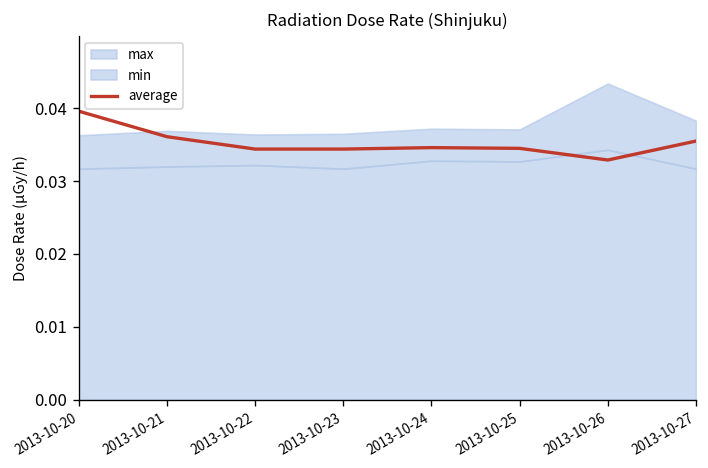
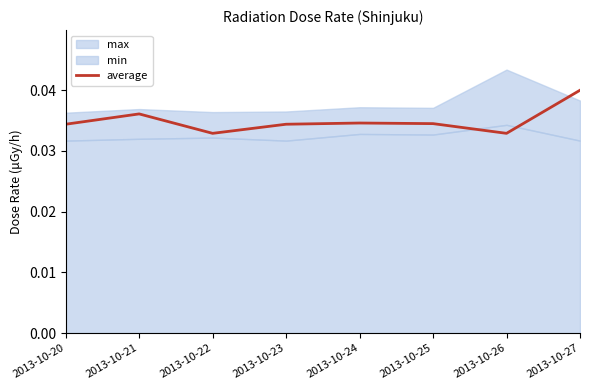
  {
    "average": {
-     "2013-10-20": 0.040,
+     "2013-10-20": 0.034,
      "2013-10-21": 0.036,
-     "2013-10-22": 0.034,
+     "2013-10-22": 0.033,
      "2013-10-23": 0.034,
      "2013-10-24": 0.035,
      "2013-10-25": 0.035,
      "2013-10-26": 0.033,
-     "2013-10-27": 0.036
+     "2013-10-27": 0.040
    }
  }
